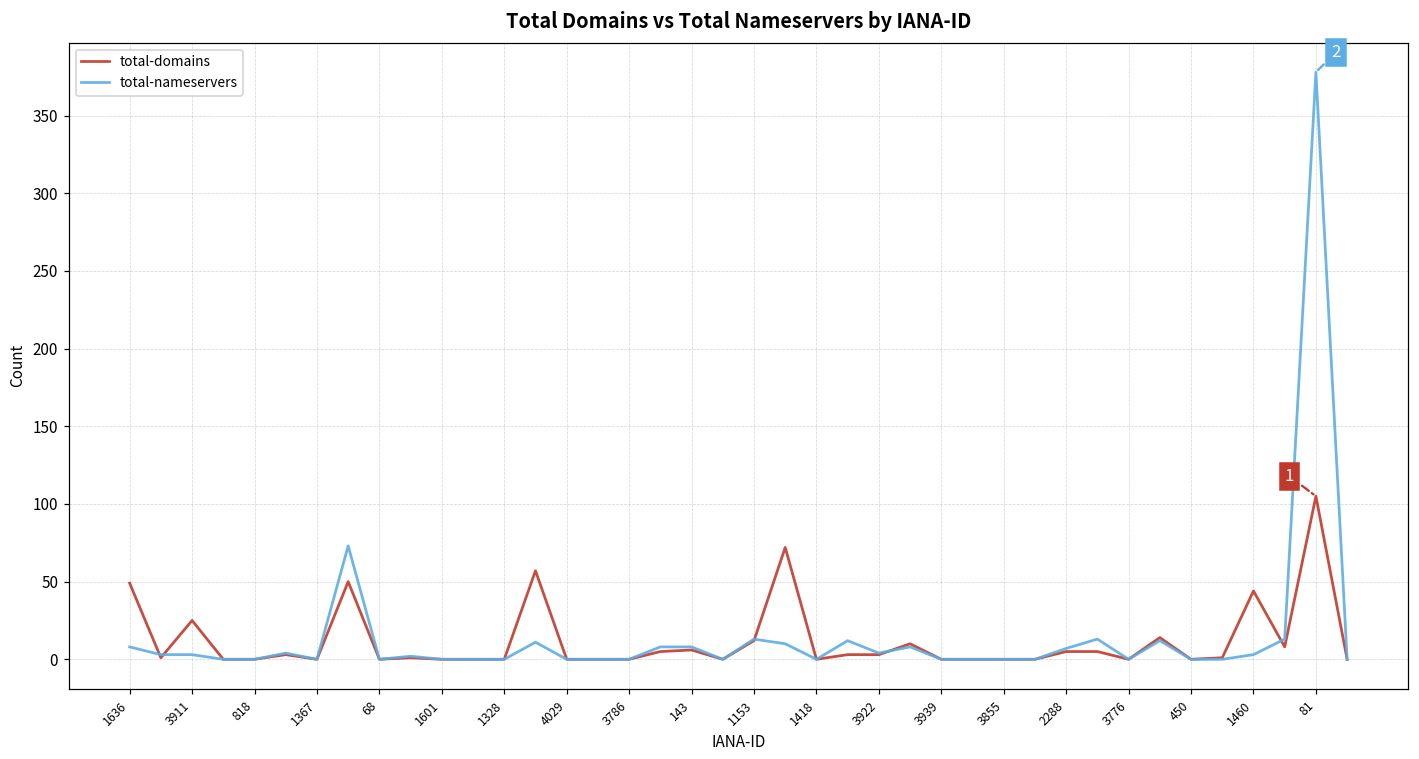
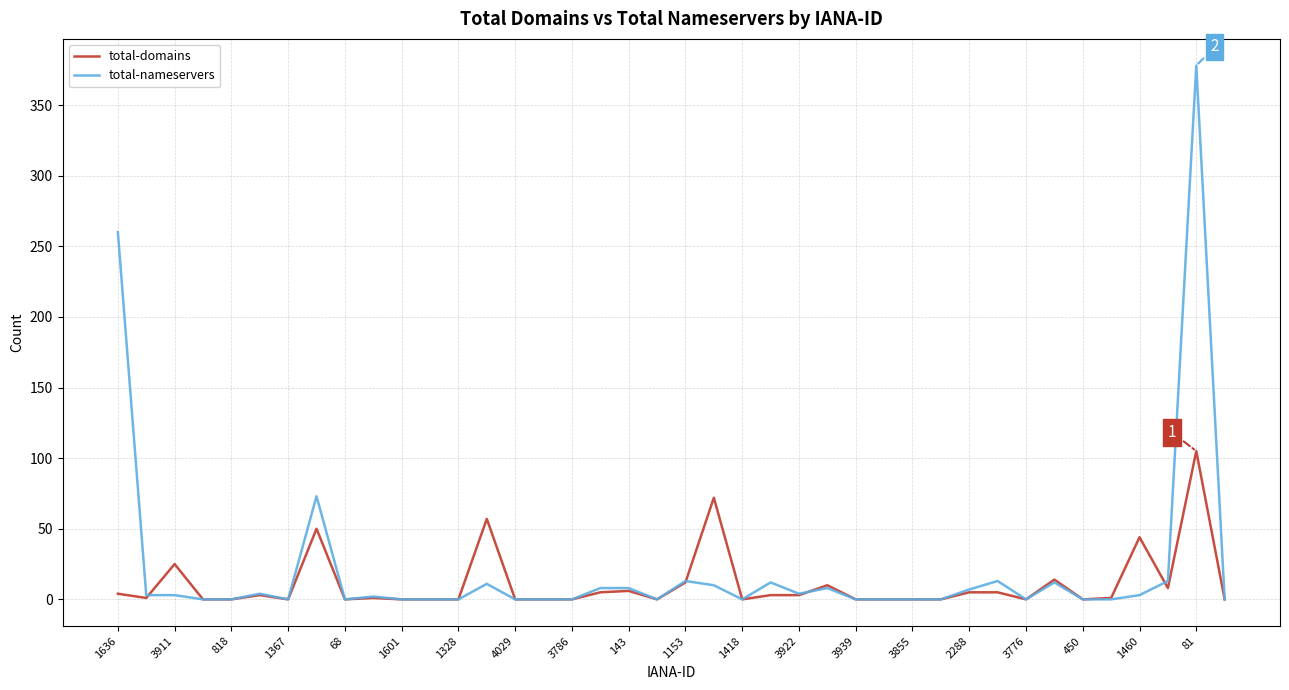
  {
    "total-domains": {
-     "1636": 49,
+     "1636": 4,
      "3911": 25,
      "143": 6,
      "2288": 5,
      "1460": 44
    },
    "total-nameservers": {
-     "1636": 8,
+     "1636": 260,
      "3911": 3,
      "143": 8,
      "2288": 7,
      "1460": 3
    }
  }
